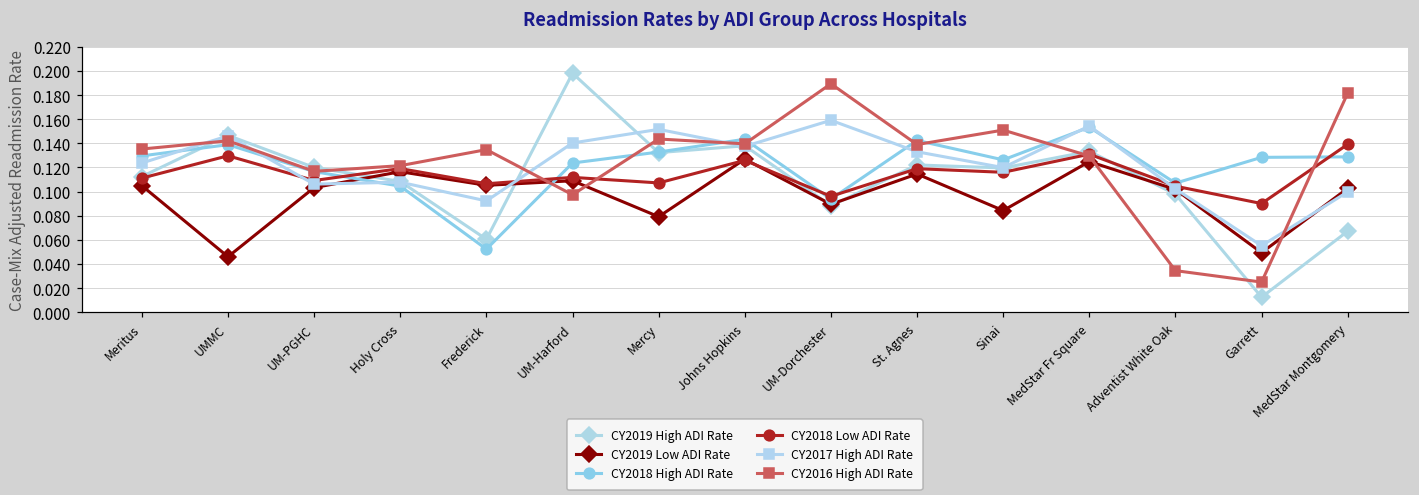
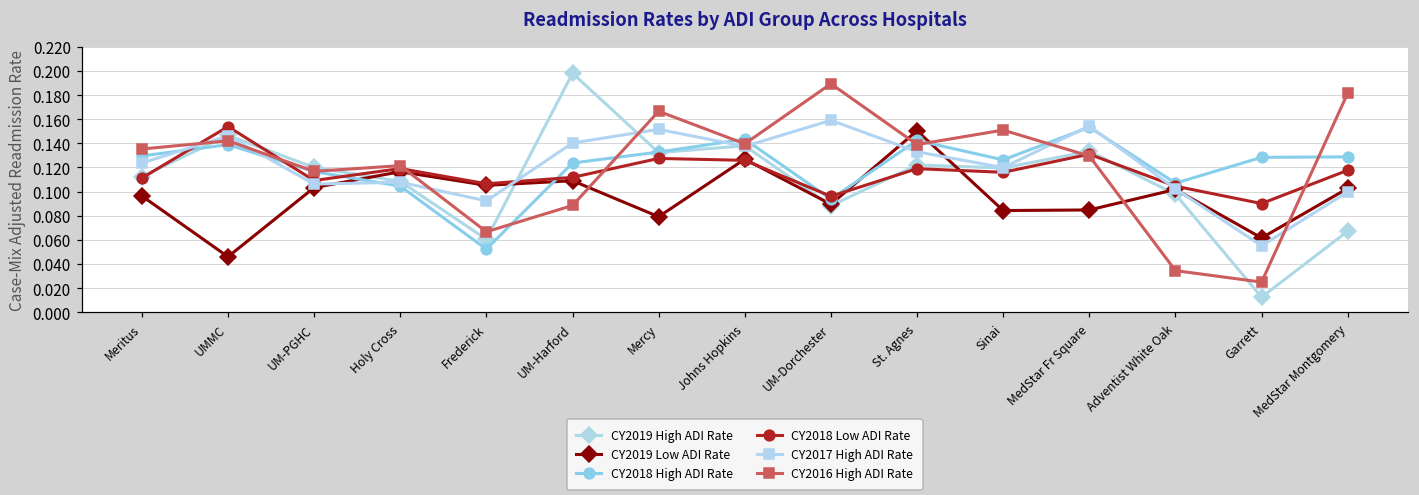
  {
    "CY2019 Low ADI Rate": {
-     "Meritus": 0.105,
+     "Meritus": 0.096,
      "UMMC": 0.046,
      "UM-PGHC": 0.103,
      "Holy Cross": 0.117,
      "UM-Harford": 0.109,
      "Mercy": 0.079,
-     "St. Agnes": 0.115,
+     "St. Agnes": 0.150,
      "Sinai": 0.084,
-     "MedStar Fr Square": 0.125,
-     "Garrett": 0.049,
+     "MedStar Fr Square": 0.085,
+     "Garrett": 0.062,
      "MedStar Montgomery": 0.103
    },
    "CY2018 Low ADI Rate": {
-     "UMMC": 0.130,
+     "UMMC": 0.154,
      "UM-PGHC": 0.109,
      "Holy Cross": 0.119,
      "UM-Harford": 0.112,
-     "Mercy": 0.107,
+     "Mercy": 0.128,
      "UM-Dorchester": 0.096,
      "St. Agnes": 0.119,
      "Sinai": 0.116,
      "Garrett": 0.090,
-     "MedStar Montgomery": 0.139
+     "MedStar Montgomery": 0.118
    },
    "CY2016 High ADI Rate": {
      "Meritus": 0.135,
      "UMMC": 0.142,
      "Holy Cross": 0.122,
-     "Frederick": 0.135,
-     "UM-Harford": 0.097,
-     "Mercy": 0.144,
+     "Frederick": 0.067,
+     "UM-Harford": 0.089,
+     "Mercy": 0.167,
      "UM-Dorchester": 0.189,
      "St. Agnes": 0.139,
      "Sinai": 0.151,
      "Adventist White Oak": 0.035,
      "Garrett": 0.025,
      "MedStar Montgomery": 0.182
    }
  }
